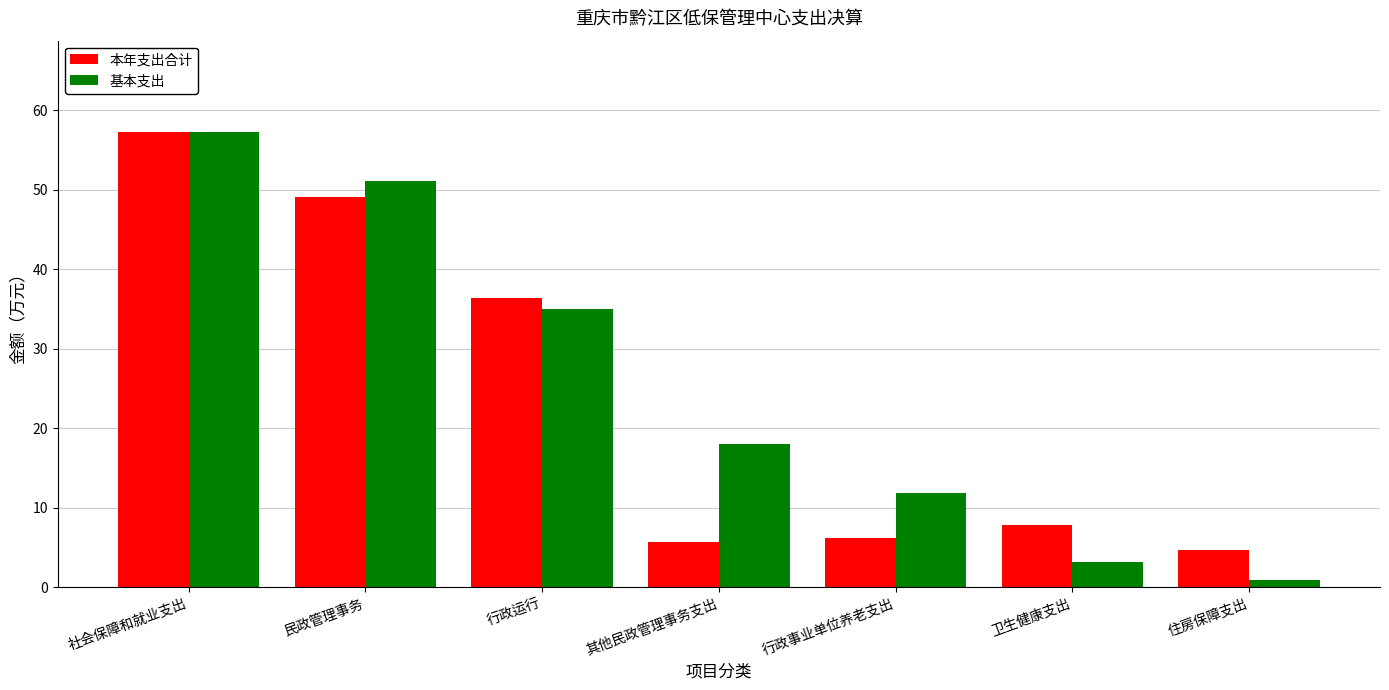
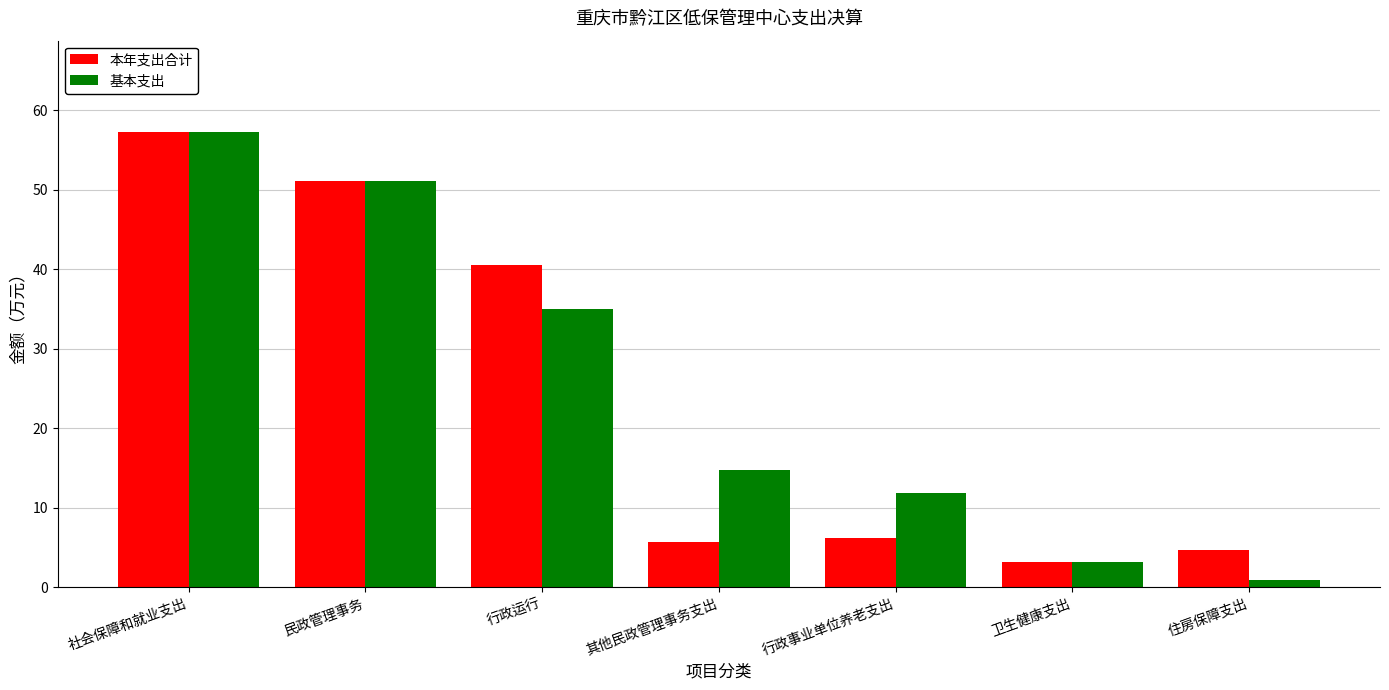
  {
    "本年支出合计": {
      "社会保障和就业支出": 57,
-     "民政管理事务": 49,
-     "行政运行": 36,
+     "民政管理事务": 51,
+     "行政运行": 40,
      "其他民政管理事务支出": 6,
      "行政事业单位养老支出": 6,
-     "卫生健康支出": 8,
+     "卫生健康支出": 3,
      "住房保障支出": 5
    },
    "基本支出": {
      "社会保障和就业支出": 57,
      "民政管理事务": 51,
      "行政运行": 35,
-     "其他民政管理事务支出": 18,
+     "其他民政管理事务支出": 15,
      "行政事业单位养老支出": 12,
      "卫生健康支出": 3,
      "住房保障支出": 1
    }
  }
